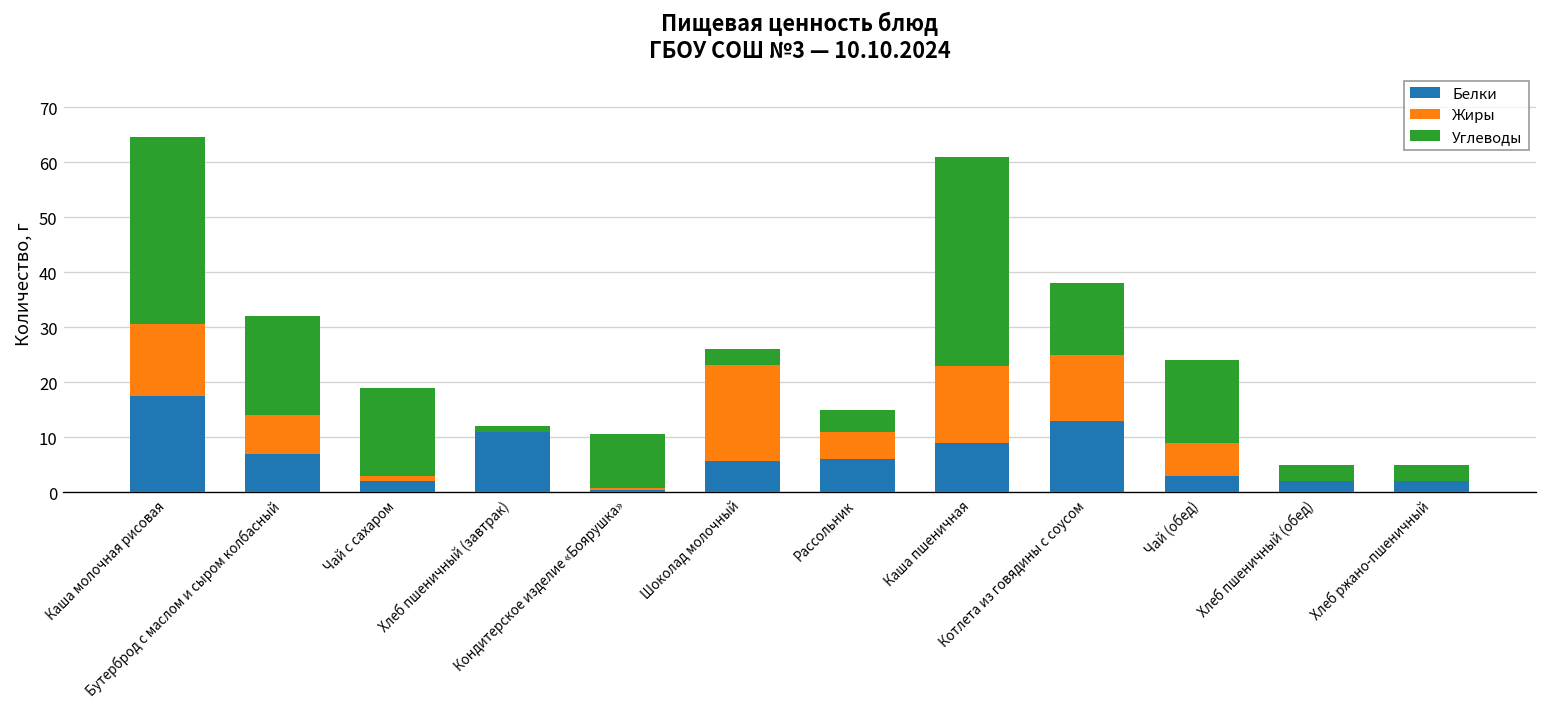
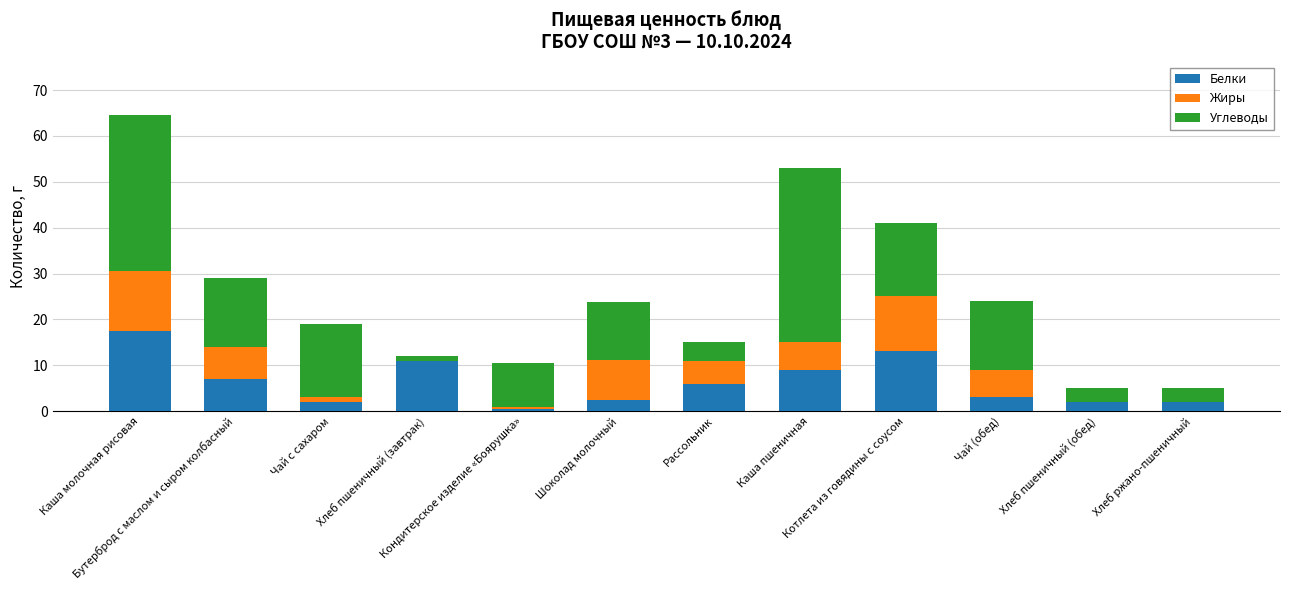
  {
    "Белки": {
      "Каша молочная рисовая": 18,
      "Бутерброд с маслом и сыром колбасный": 7,
      "Чай с сахаром": 2,
      "Хлеб пшеничный (завтрак)": 11,
-     "Шоколад молочный": 6,
+     "Шоколад молочный": 2,
      "Рассольник": 6,
      "Каша пшеничная": 9,
      "Котлета из говядины с соусом": 13,
      "Чай (обед)": 3,
      "Хлеб пшеничный (обед)": 2,
      "Хлеб ржано-пшеничный": 2
    },
    "Жиры": {
      "Каша молочная рисовая": 13,
      "Бутерброд с маслом и сыром колбасный": 7,
      "Чай с сахаром": 1,
      "Хлеб пшеничный (завтрак)": 0,
-     "Шоколад молочный": 18,
+     "Шоколад молочный": 9,
      "Рассольник": 5,
-     "Каша пшеничная": 14,
+     "Каша пшеничная": 6,
      "Котлета из говядины с соусом": 12,
      "Чай (обед)": 6,
      "Хлеб пшеничный (обед)": 0,
      "Хлеб ржано-пшеничный": 0
    },
    "Углеводы": {
      "Каша молочная рисовая": 34,
-     "Бутерброд с маслом и сыром колбасный": 18,
+     "Бутерброд с маслом и сыром колбасный": 15,
      "Чай с сахаром": 16,
      "Хлеб пшеничный (завтрак)": 1,
      "Кондитерское изделие «Боярушка»": 10,
-     "Шоколад молочный": 3,
+     "Шоколад молочный": 13,
      "Рассольник": 4,
      "Каша пшеничная": 38,
-     "Котлета из говядины с соусом": 13,
+     "Котлета из говядины с соусом": 16,
      "Чай (обед)": 15,
      "Хлеб пшеничный (обед)": 3,
      "Хлеб ржано-пшеничный": 3
    }
  }
